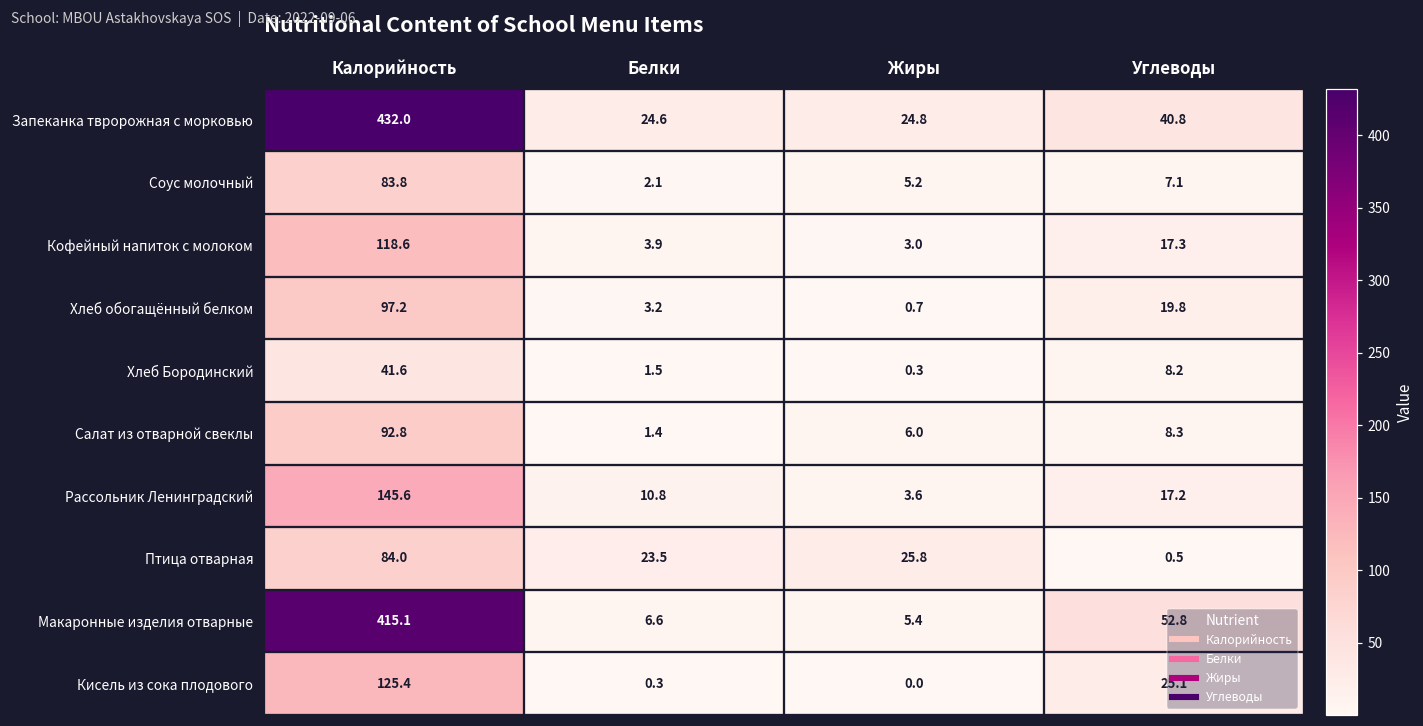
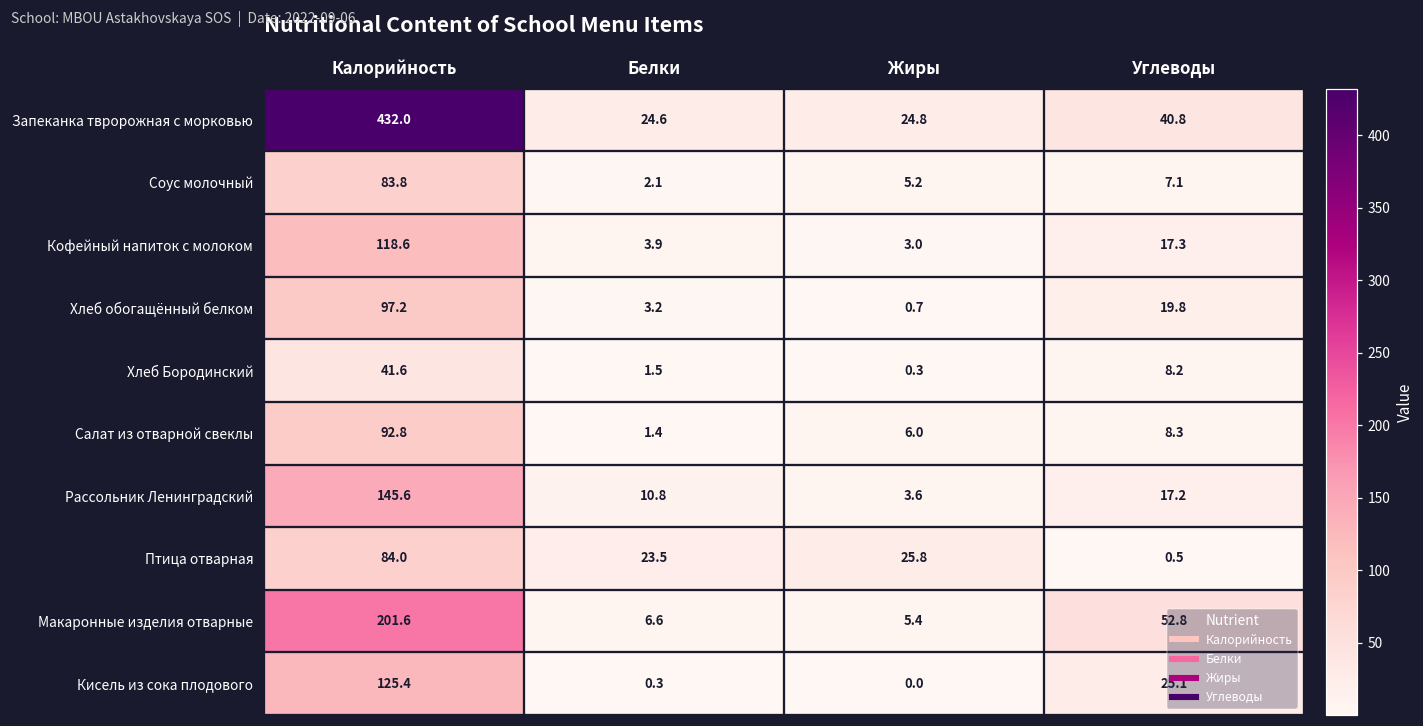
  {
    "Запеканка твророжная с морковью": {
      "Калорийность": 432.0,
      "Белки": 24.6,
      "Жиры": 24.8,
      "Углеводы": 40.8
    },
    "Соус молочный": {
      "Калорийность": 83.8,
      "Белки": 2.1,
      "Жиры": 5.2,
      "Углеводы": 7.1
    },
    "Кофейный напиток с молоком": {
      "Калорийность": 118.6,
      "Белки": 3.9,
      "Жиры": 3.0,
      "Углеводы": 17.3
    },
    "Хлеб обогащённый белком": {
      "Калорийность": 97.2,
      "Белки": 3.2,
      "Жиры": 0.7,
      "Углеводы": 19.8
    },
    "Хлеб Бородинский": {
      "Калорийность": 41.6,
      "Белки": 1.5,
      "Жиры": 0.3,
      "Углеводы": 8.2
    },
    "Салат из отварной свеклы": {
      "Калорийность": 92.8,
      "Белки": 1.4,
      "Жиры": 6.0,
      "Углеводы": 8.3
    },
    "Рассольник Ленинградский": {
      "Калорийность": 145.6,
      "Белки": 10.8,
      "Жиры": 3.6,
      "Углеводы": 17.2
    },
    "Птица отварная": {
      "Калорийность": 84.0,
      "Белки": 23.5,
      "Жиры": 25.8,
      "Углеводы": 0.5
    },
    "Макаронные изделия отварные": {
-     "Калорийность": 415.1,
+     "Калорийность": 201.6,
      "Белки": 6.6,
      "Жиры": 5.4
    },
    "Кисель из сока плодового": {
      "Калорийность": 125.4,
      "Белки": 0.3,
      "Жиры": 0.0
    }
  }
